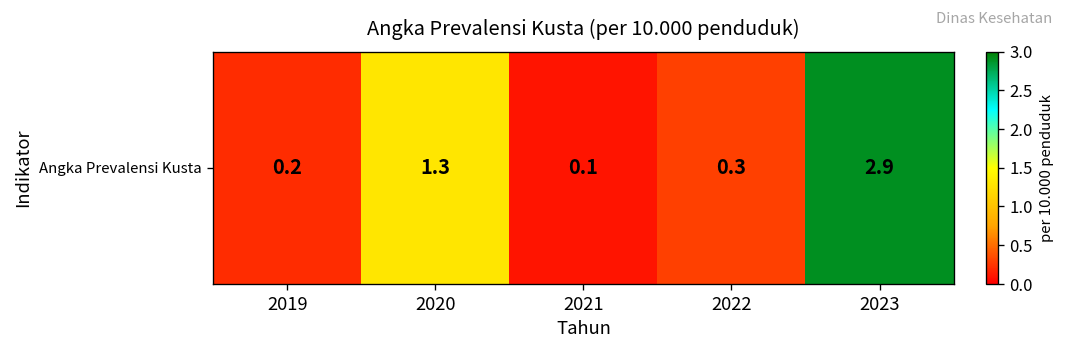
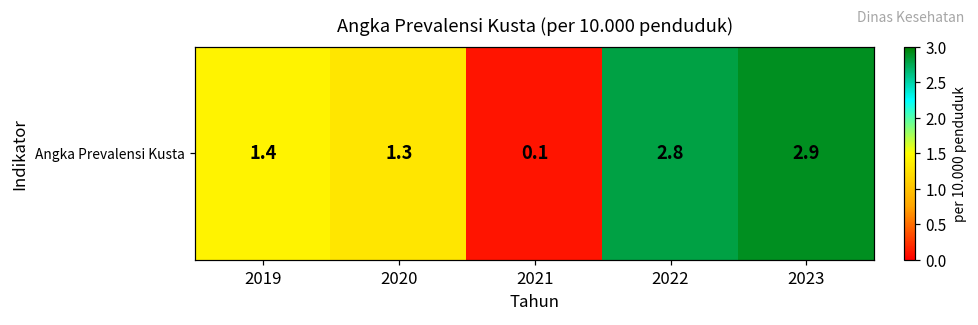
  {
    "Angka Prevalensi Kusta": {
-     "2019": 0.2,
+     "2019": 1.4,
      "2020": 1.3,
      "2021": 0.1,
-     "2022": 0.3,
+     "2022": 2.8,
      "2023": 2.9
    }
  }
